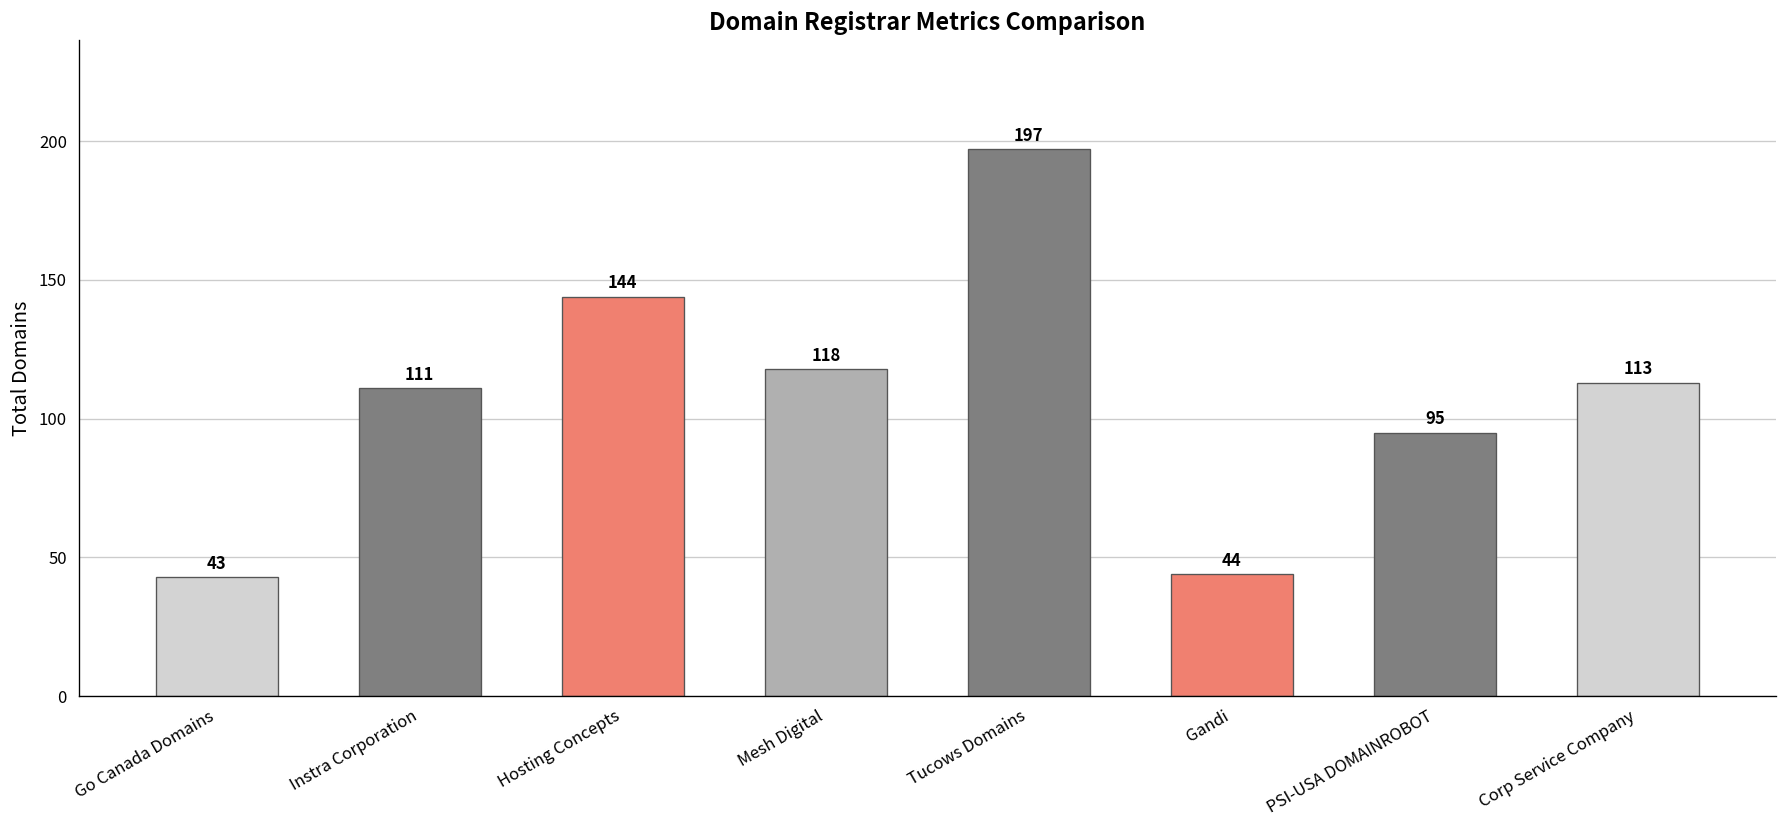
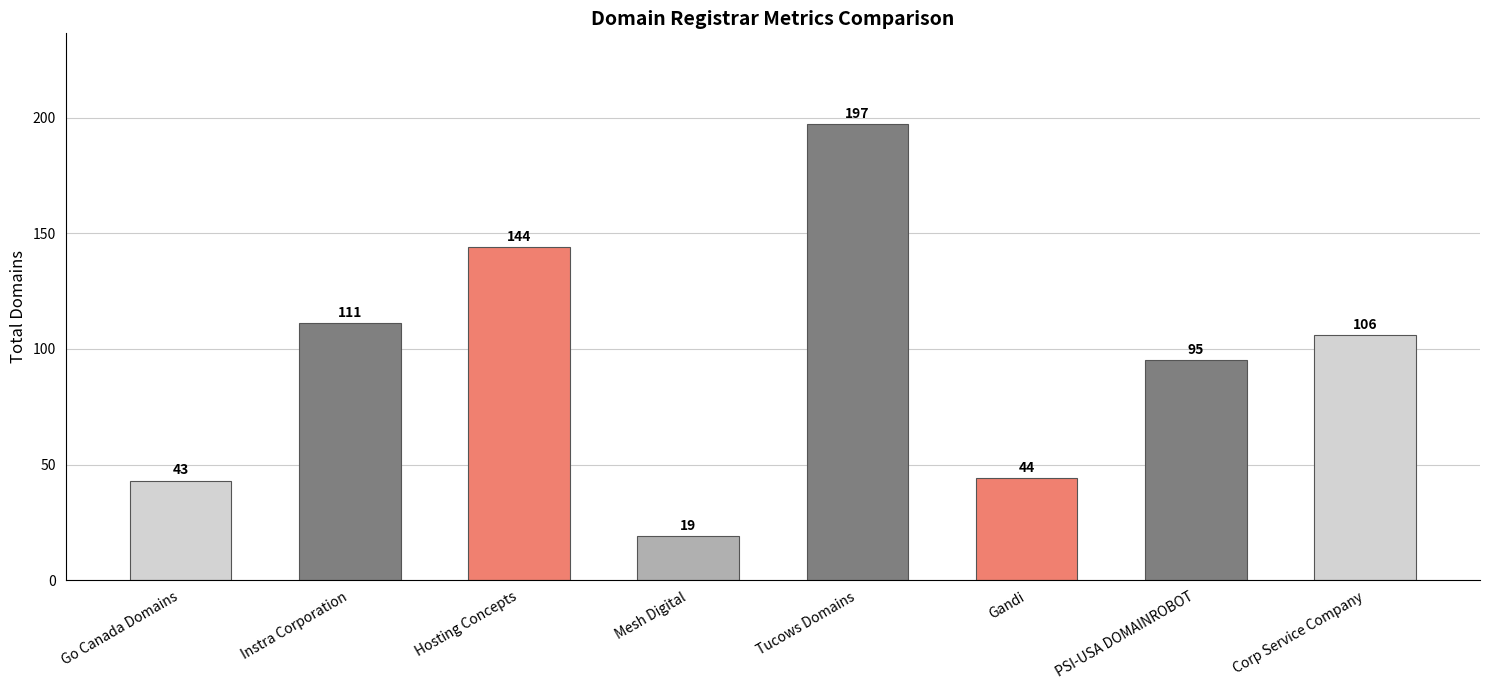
  {
    "Go Canada Domains": 43,
    "Instra Corporation": 111,
    "Hosting Concepts": 144,
-   "Mesh Digital": 118,
+   "Mesh Digital": 19,
    "Tucows Domains": 197,
    "Gandi": 44,
    "PSI-USA DOMAINROBOT": 95,
-   "Corp Service Company": 113
+   "Corp Service Company": 106
  }
